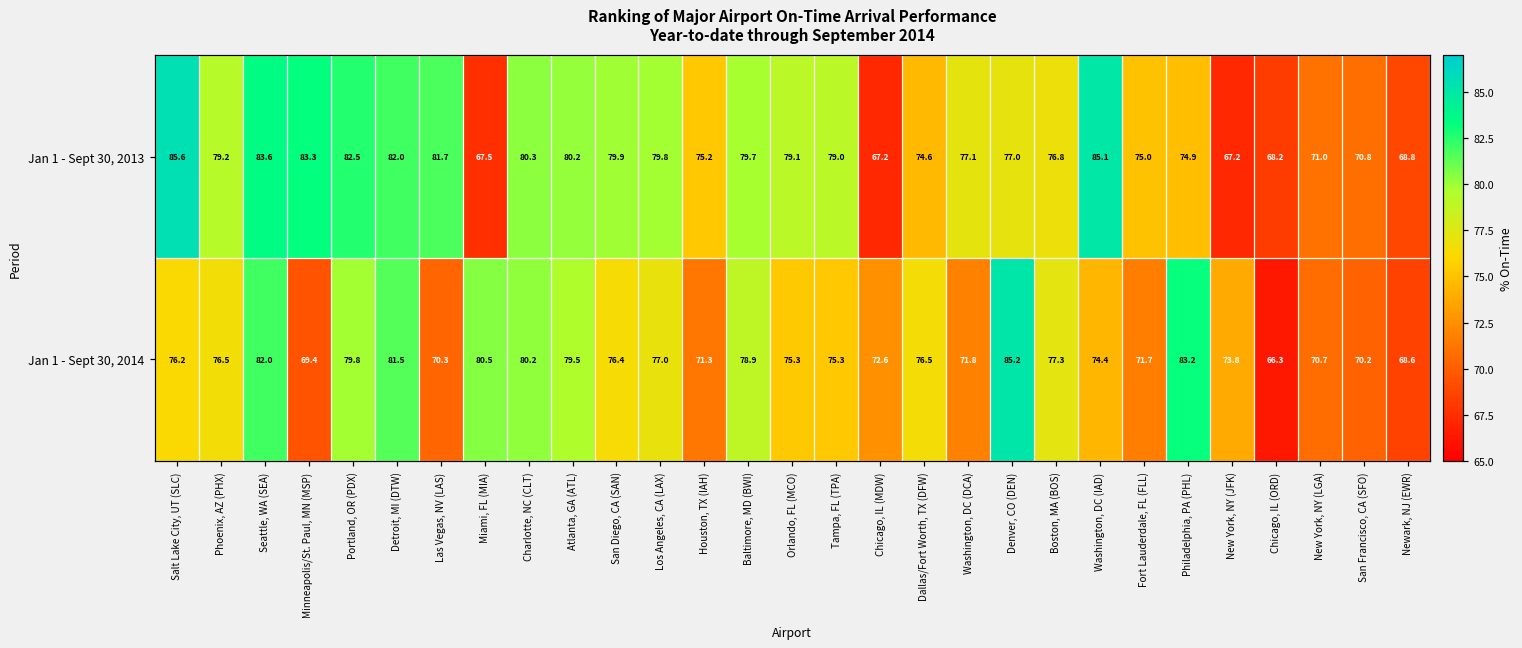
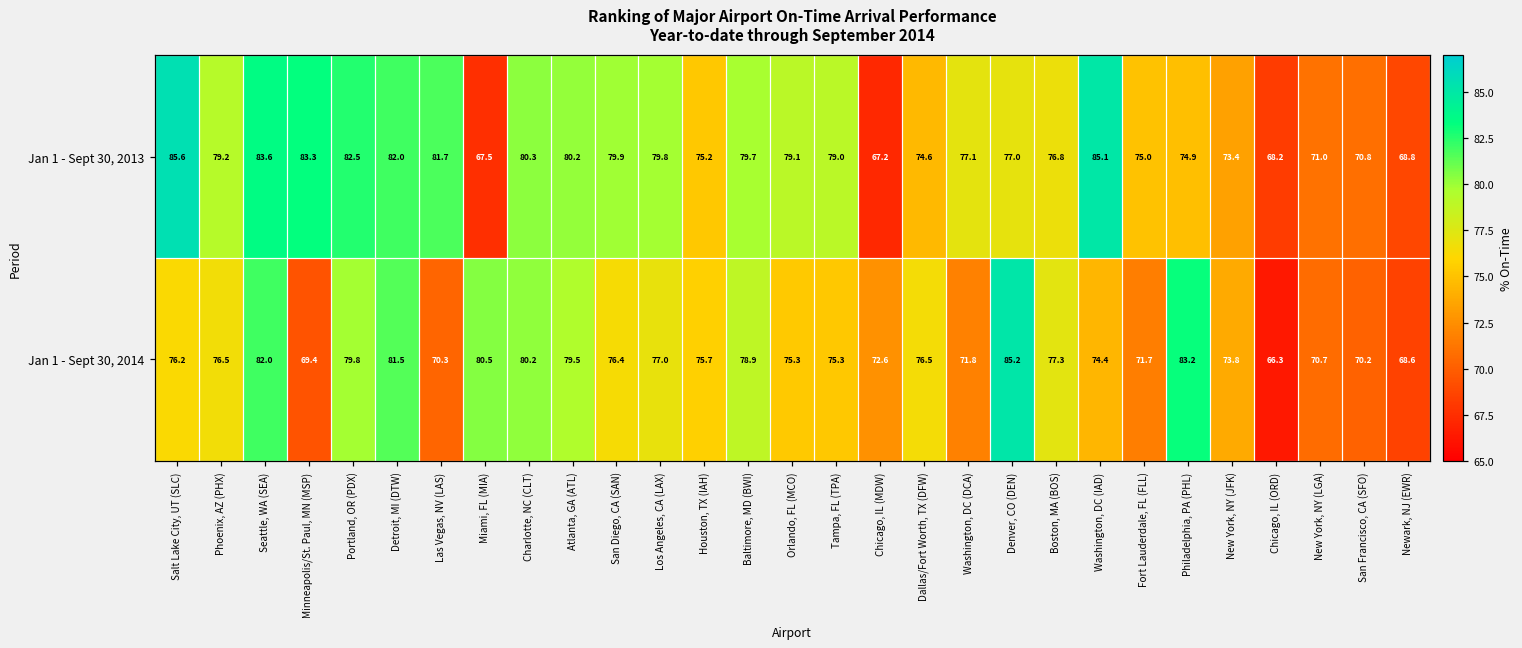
  {
    "Jan 1 - Sept 30, 2013": {
      "Salt Lake City, UT (SLC)": 85.6,
      "Phoenix, AZ (PHX)": 79.2,
      "Seattle, WA (SEA)": 83.6,
      "Minneapolis/St. Paul, MN (MSP)": 83.3,
      "Portland, OR (PDX)": 82.5,
      "Detroit, MI (DTW)": 82.0,
      "Las Vegas, NV (LAS)": 81.7,
      "Miami, FL (MIA)": 67.5,
      "Charlotte, NC (CLT)": 80.3,
      "Atlanta, GA (ATL)": 80.2,
      "San Diego, CA (SAN)": 79.9,
      "Los Angeles, CA (LAX)": 79.8,
      "Houston, TX (IAH)": 75.2,
      "Baltimore, MD (BWI)": 79.7,
      "Orlando, FL (MCO)": 79.1,
      "Tampa, FL (TPA)": 79.0,
      "Chicago, IL (MDW)": 67.2,
      "Dallas/Fort Worth, TX (DFW)": 74.6,
      "Washington, DC (DCA)": 77.1,
      "Denver, CO (DEN)": 77.0,
      "Boston, MA (BOS)": 76.8,
      "Washington, DC (IAD)": 85.1,
      "Fort Lauderdale, FL (FLL)": 75.0,
      "Philadelphia, PA (PHL)": 74.9,
-     "New York, NY (JFK)": 67.2,
+     "New York, NY (JFK)": 73.4,
      "Chicago, IL (ORD)": 68.2,
      "New York, NY (LGA)": 71.0,
      "San Francisco, CA (SFO)": 70.8,
      "Newark, NJ (EWR)": 68.8
    },
    "Jan 1 - Sept 30, 2014": {
      "Salt Lake City, UT (SLC)": 76.2,
      "Phoenix, AZ (PHX)": 76.5,
      "Seattle, WA (SEA)": 82.0,
      "Minneapolis/St. Paul, MN (MSP)": 69.4,
      "Portland, OR (PDX)": 79.8,
      "Detroit, MI (DTW)": 81.5,
      "Las Vegas, NV (LAS)": 70.3,
      "Miami, FL (MIA)": 80.5,
      "Charlotte, NC (CLT)": 80.2,
      "Atlanta, GA (ATL)": 79.5,
      "San Diego, CA (SAN)": 76.4,
      "Los Angeles, CA (LAX)": 77.0,
-     "Houston, TX (IAH)": 71.3,
+     "Houston, TX (IAH)": 75.7,
      "Baltimore, MD (BWI)": 78.9,
      "Orlando, FL (MCO)": 75.3,
      "Tampa, FL (TPA)": 75.3,
      "Chicago, IL (MDW)": 72.6,
      "Dallas/Fort Worth, TX (DFW)": 76.5,
      "Washington, DC (DCA)": 71.8,
      "Denver, CO (DEN)": 85.2,
      "Boston, MA (BOS)": 77.3,
      "Washington, DC (IAD)": 74.4,
      "Fort Lauderdale, FL (FLL)": 71.7,
      "Philadelphia, PA (PHL)": 83.2,
      "New York, NY (JFK)": 73.8,
      "Chicago, IL (ORD)": 66.3,
      "New York, NY (LGA)": 70.7,
      "San Francisco, CA (SFO)": 70.2,
      "Newark, NJ (EWR)": 68.6
    }
  }
